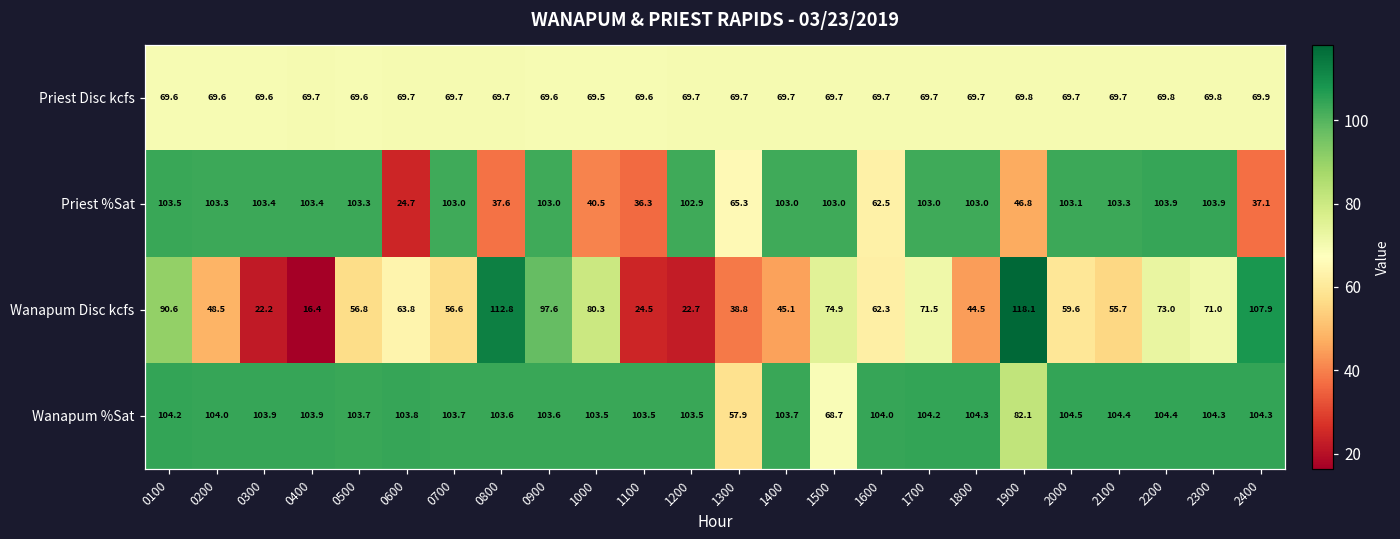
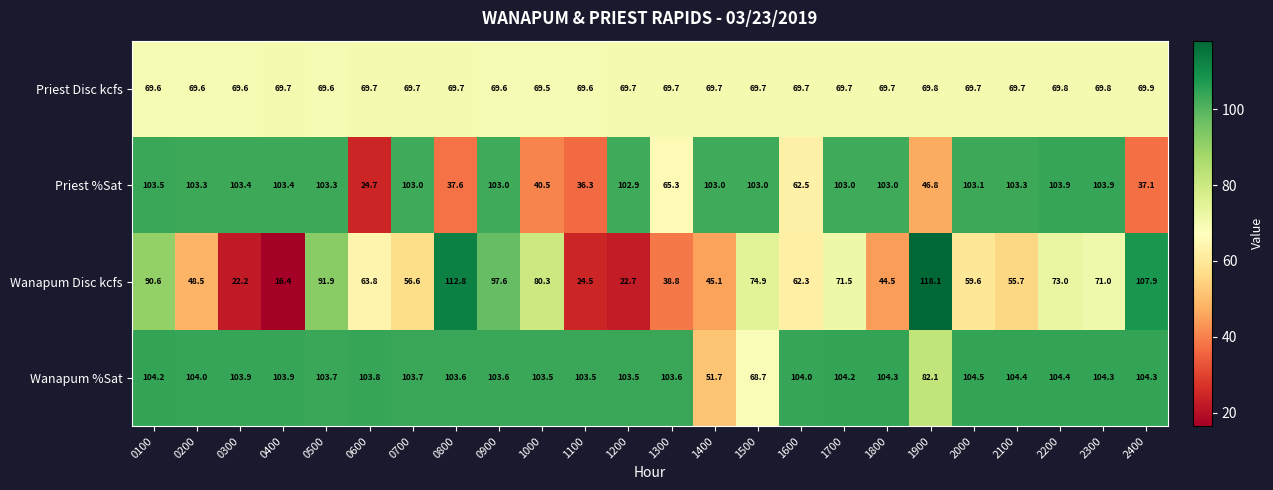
  {
    "Priest Disc kcfs": {
      "0100": 69.6,
      "0200": 69.6,
      "0300": 69.6,
      "0400": 69.7,
      "0500": 69.6,
      "0600": 69.7,
      "0700": 69.7,
      "0800": 69.7,
      "0900": 69.6,
      "1000": 69.5,
      "1100": 69.6,
      "1200": 69.7,
      "1300": 69.7,
      "1400": 69.7,
      "1500": 69.7,
      "1600": 69.7,
      "1700": 69.7,
      "1800": 69.7,
      "1900": 69.8,
      "2000": 69.7,
      "2100": 69.7,
      "2200": 69.8,
      "2300": 69.8,
      "2400": 69.9
    },
    "Priest %Sat": {
      "0100": 103.5,
      "0200": 103.3,
      "0300": 103.4,
      "0400": 103.4,
      "0500": 103.3,
      "0600": 24.7,
      "0700": 103.0,
      "0800": 37.6,
      "0900": 103.0,
      "1000": 40.5,
      "1100": 36.3,
      "1200": 102.9,
      "1300": 65.3,
      "1400": 103.0,
      "1500": 103.0,
      "1600": 62.5,
      "1700": 103.0,
      "1800": 103.0,
      "1900": 46.8,
      "2000": 103.1,
      "2100": 103.3,
      "2200": 103.9,
      "2300": 103.9,
      "2400": 37.1
    },
    "Wanapum Disc kcfs": {
      "0100": 90.6,
      "0200": 48.5,
      "0300": 22.2,
      "0400": 16.4,
-     "0500": 56.8,
+     "0500": 91.9,
      "0600": 63.8,
      "0700": 56.6,
      "0800": 112.8,
      "0900": 97.6,
      "1000": 80.3,
      "1100": 24.5,
      "1200": 22.7,
      "1300": 38.8,
      "1400": 45.1,
      "1500": 74.9,
      "1600": 62.3,
      "1700": 71.5,
      "1800": 44.5,
      "1900": 118.1,
      "2000": 59.6,
      "2100": 55.7,
      "2200": 73.0,
      "2300": 71.0,
      "2400": 107.9
    },
    "Wanapum %Sat": {
      "0100": 104.2,
      "0200": 104.0,
      "0300": 103.9,
      "0400": 103.9,
      "0500": 103.7,
      "0600": 103.8,
      "0700": 103.7,
      "0800": 103.6,
      "0900": 103.6,
      "1000": 103.5,
      "1100": 103.5,
      "1200": 103.5,
-     "1300": 57.9,
-     "1400": 103.7,
+     "1300": 103.6,
+     "1400": 51.7,
      "1500": 68.7,
      "1600": 104.0,
      "1700": 104.2,
      "1800": 104.3,
      "1900": 82.1,
      "2000": 104.5,
      "2100": 104.4,
      "2200": 104.4,
      "2300": 104.3,
      "2400": 104.3
    }
  }
